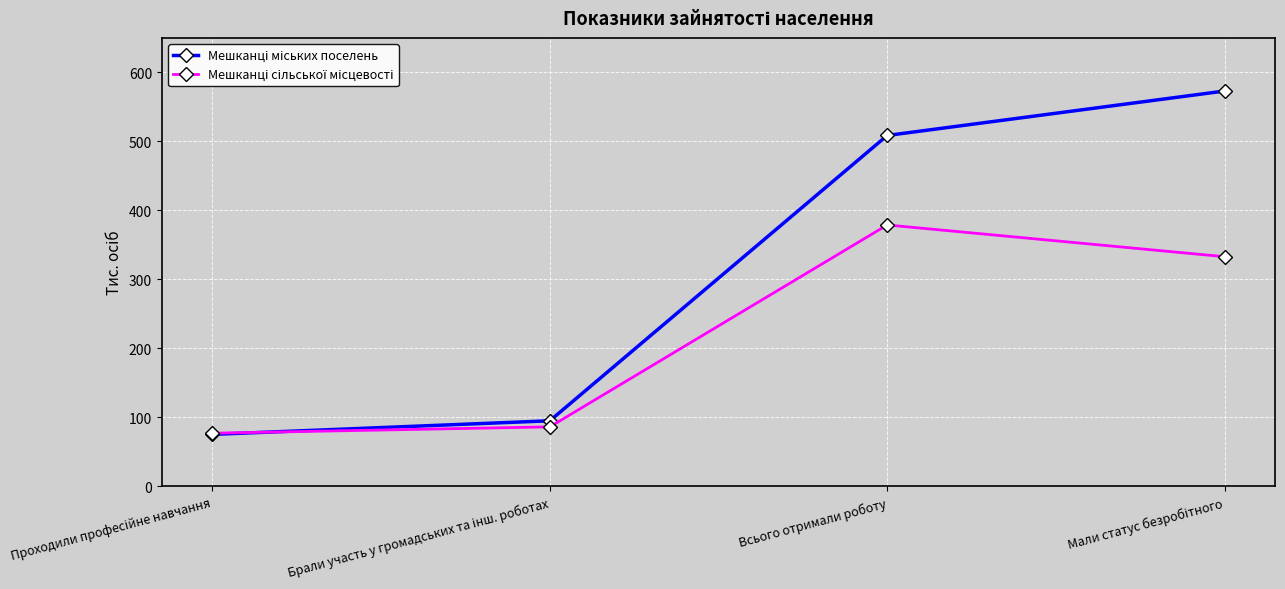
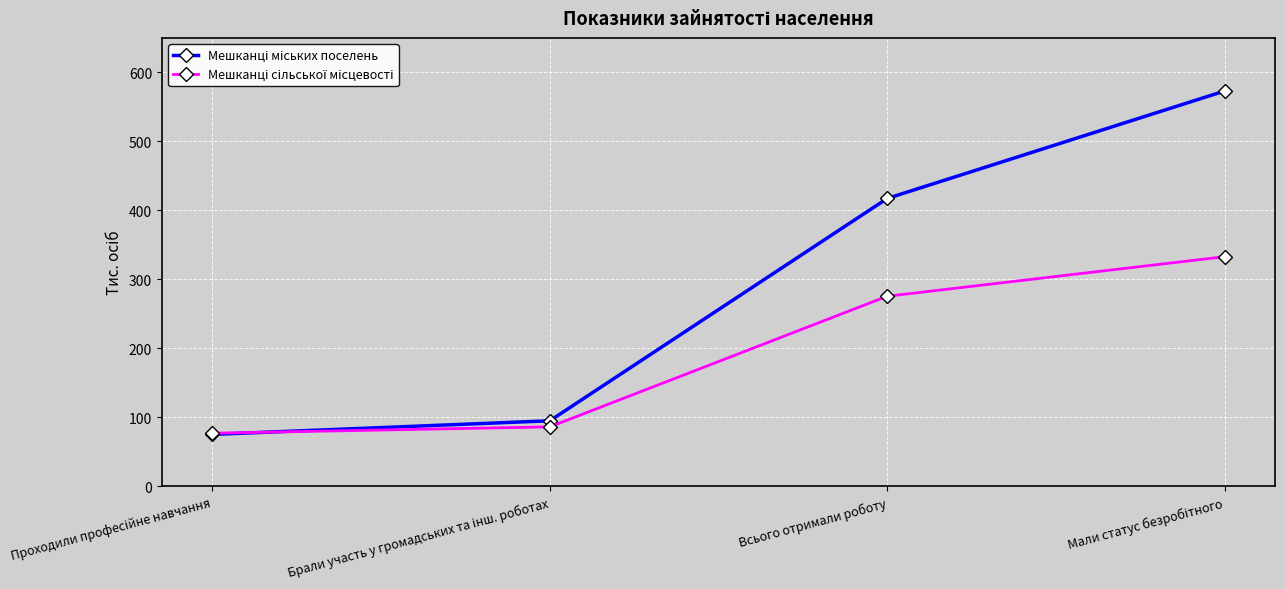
  {
    "Мешканці міських поселень": {
      "Брали участь у громадських та інш. роботах": 100,
-     "Всього отримали роботу": 510,
+     "Всього отримали роботу": 420,
      "Мали статус безробітного": 570
    },
    "Мешканці сільської місцевості": {
      "Брали участь у громадських та інш. роботах": 90,
-     "Всього отримали роботу": 380,
+     "Всього отримали роботу": 280,
      "Мали статус безробітного": 330
    }
  }
